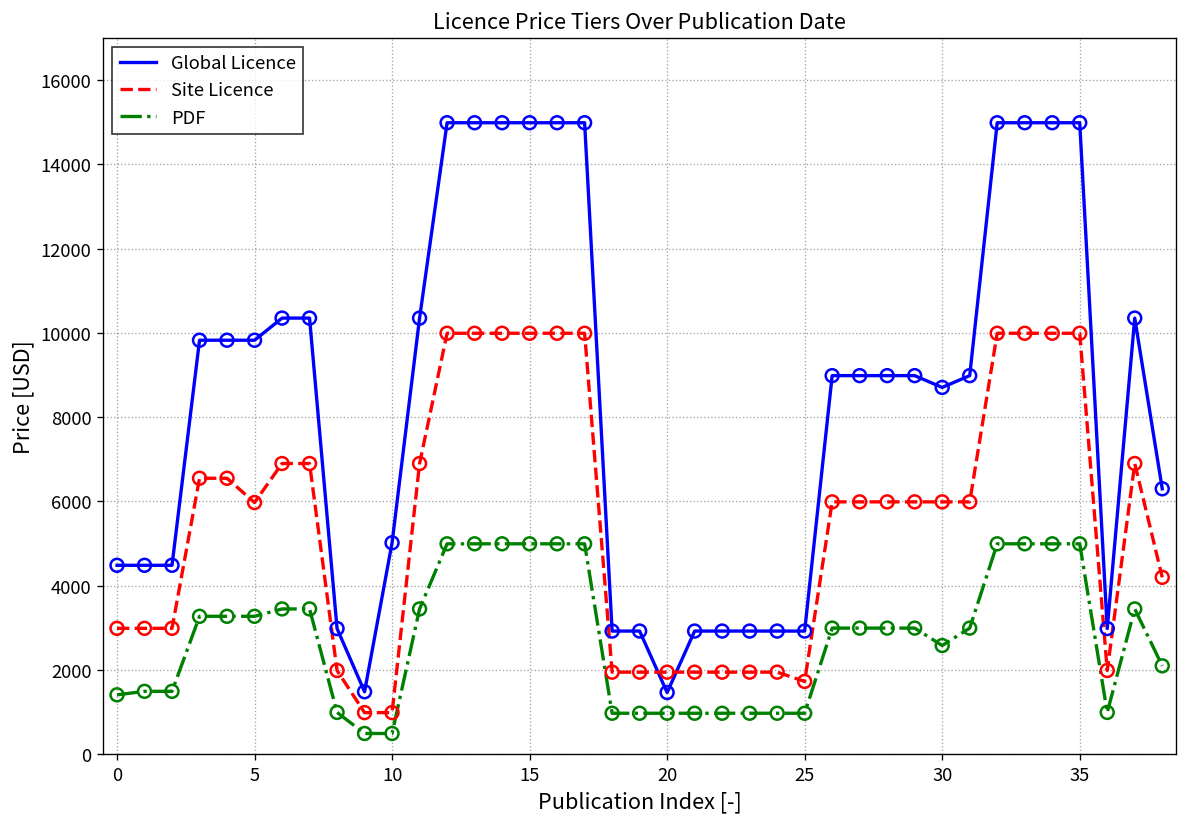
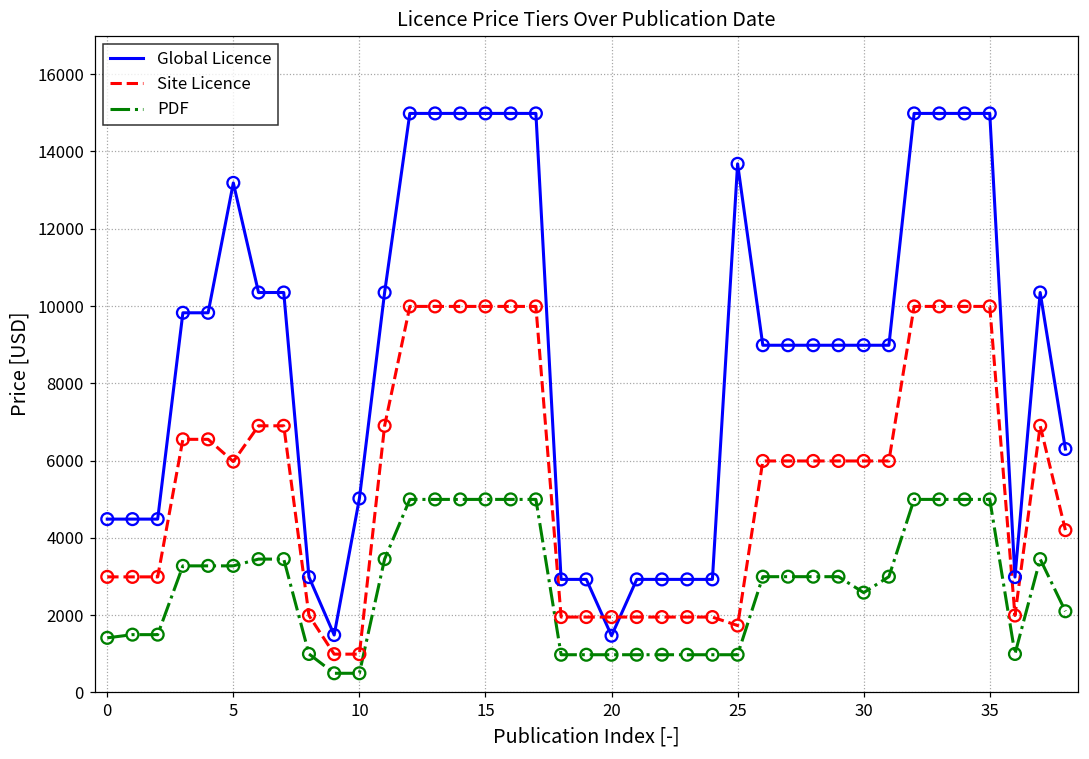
  {
    "Global Licence": {
      "0": 4500,
-     "5": 9800,
+     "5": 13200,
      "10": 5000,
      "15": 15000,
      "20": 1500,
-     "25": 2900,
-     "30": 8700,
+     "25": 13700,
+     "30": 9000,
      "35": 15000
    },
    "Site Licence": {
      "0": 3000,
      "5": 6000,
      "10": 1000,
      "15": 10000,
      "20": 2000,
      "25": 1700,
      "30": 6000,
      "35": 10000
    },
    "PDF": {
      "0": 1400,
      "5": 3300,
      "10": 500,
      "15": 5000,
      "20": 1000,
      "25": 1000,
      "30": 2600,
      "35": 5000
    }
  }
